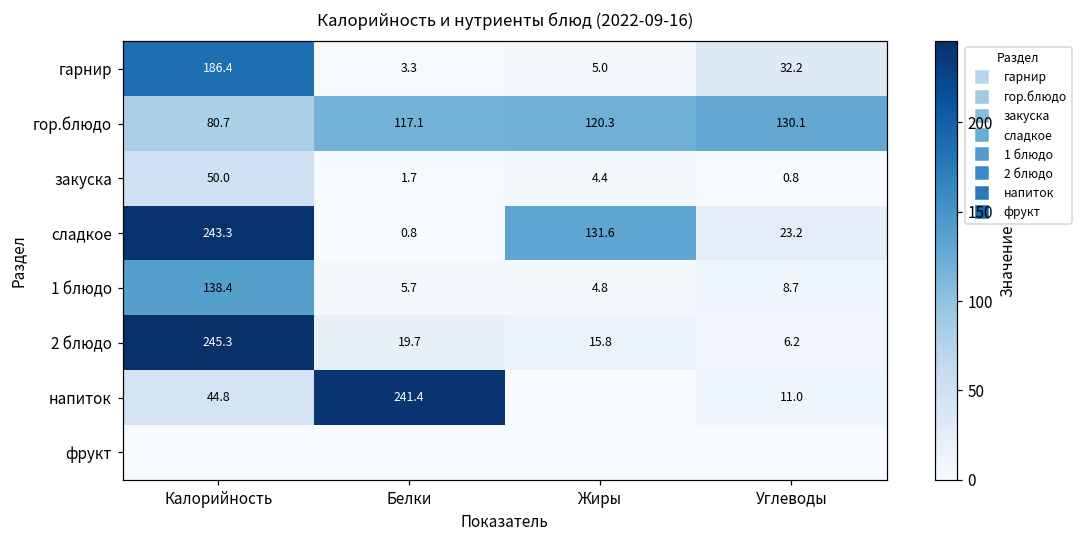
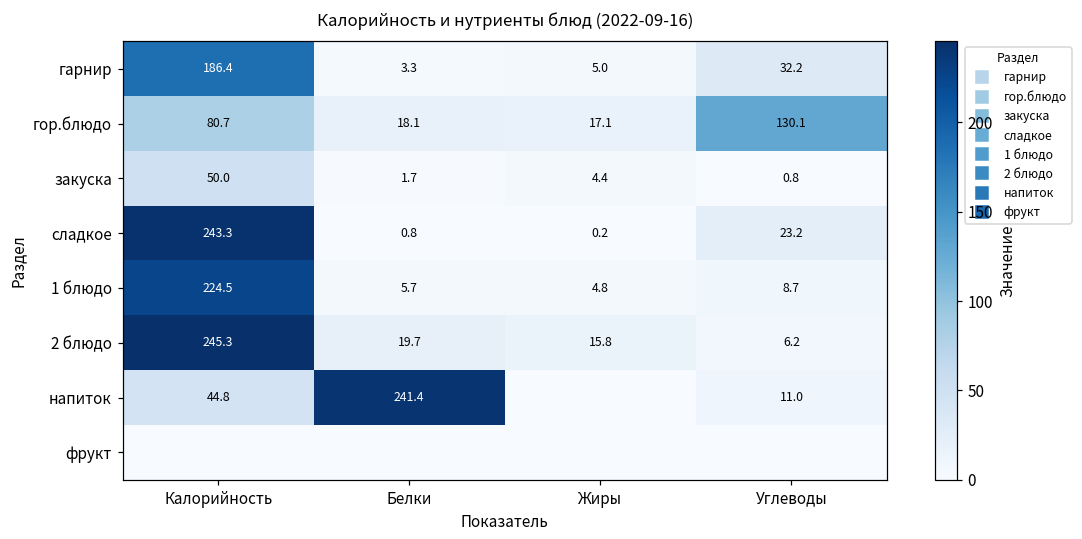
  {
    "гарнир": {
      "Калорийность": 186.4,
      "Белки": 3.3,
      "Жиры": 5.0,
      "Углеводы": 32.2
    },
    "гор.блюдо": {
      "Калорийность": 80.7,
-     "Белки": 117.1,
-     "Жиры": 120.3,
+     "Белки": 18.1,
+     "Жиры": 17.1,
      "Углеводы": 130.1
    },
    "закуска": {
      "Калорийность": 50.0,
      "Белки": 1.7,
      "Жиры": 4.4,
      "Углеводы": 0.8
    },
    "сладкое": {
      "Калорийность": 243.3,
      "Белки": 0.8,
-     "Жиры": 131.6,
+     "Жиры": 0.2,
      "Углеводы": 23.2
    },
    "1 блюдо": {
-     "Калорийность": 138.4,
+     "Калорийность": 224.5,
      "Белки": 5.7,
      "Жиры": 4.8,
      "Углеводы": 8.7
    },
    "2 блюдо": {
      "Калорийность": 245.3,
      "Белки": 19.7,
      "Жиры": 15.8,
      "Углеводы": 6.2
    },
    "напиток": {
      "Калорийность": 44.8,
      "Белки": 241.4,
      "Углеводы": 11.0
    }
  }
